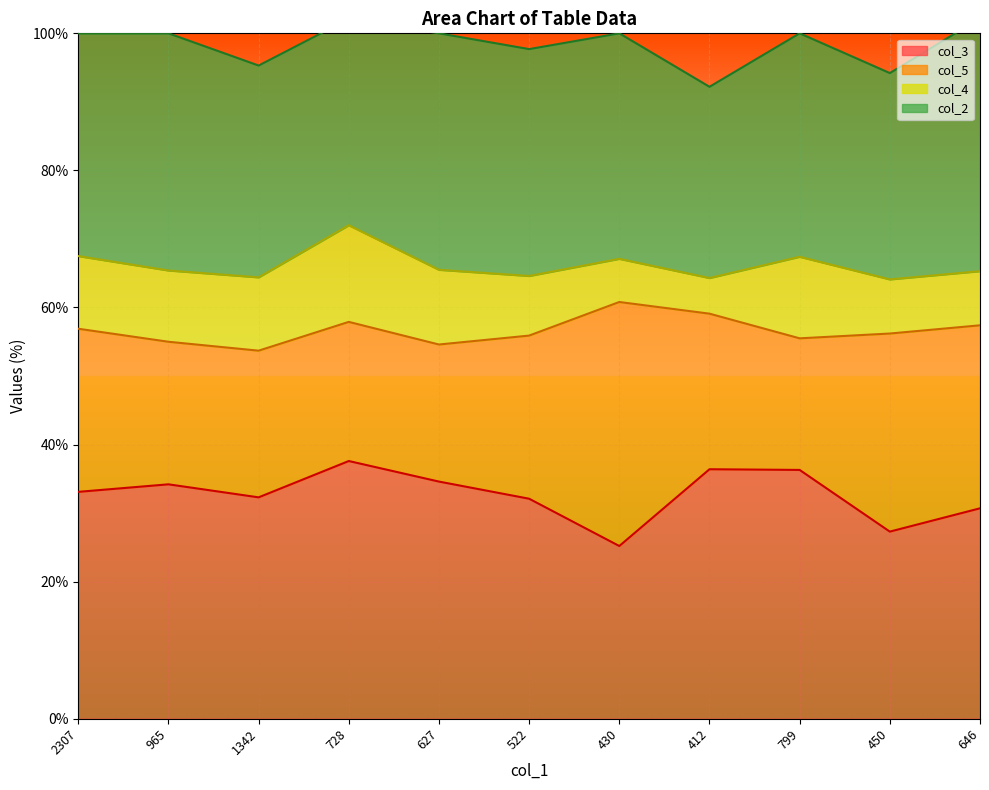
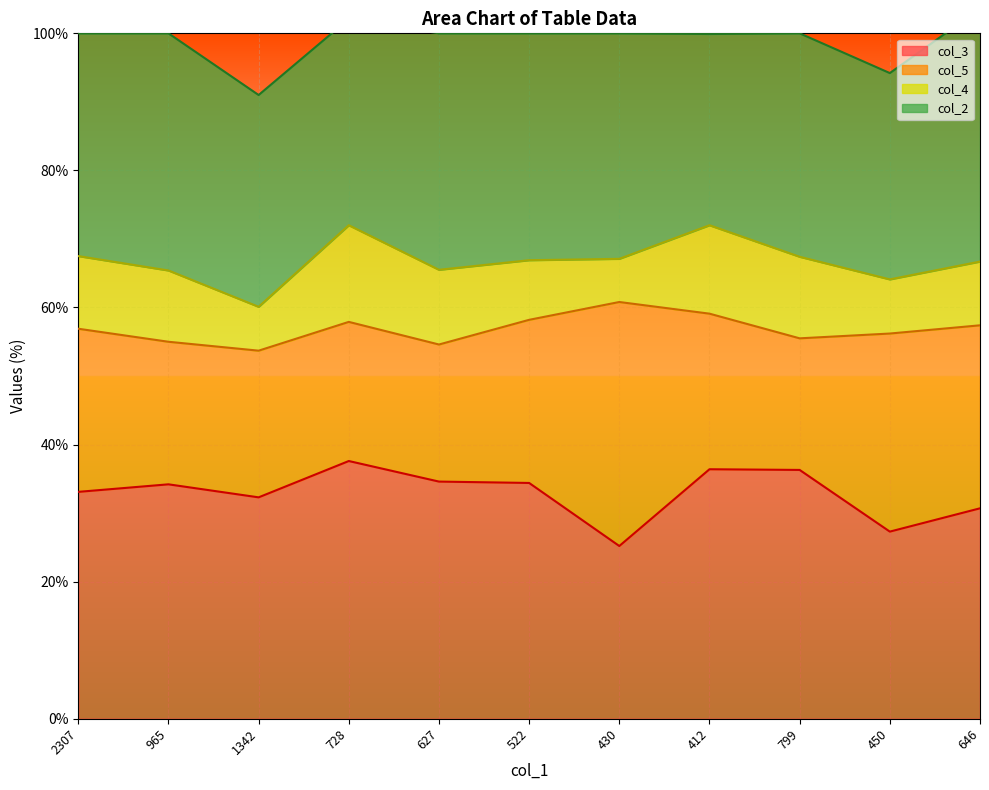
  {
    "col_3": {
      "2307": "33%",
      "965": "34%",
      "1342": "32%",
      "728": "38%",
      "627": "35%",
-     "522": "32%",
+     "522": "34%",
      "430": "25%",
      "412": "36%",
      "799": "36%",
      "450": "27%",
      "646": "31%"
    },
    "col_5": {
      "2307": "24%",
      "965": "21%",
      "1342": "21%",
      "728": "20%",
      "627": "20%",
      "522": "24%",
      "430": "36%",
      "412": "23%",
      "799": "19%",
      "450": "29%",
      "646": "27%"
    },
    "col_4": {
      "2307": "11%",
      "965": "10%",
-     "1342": "11%",
+     "1342": "6%",
      "728": "14%",
      "627": "11%",
      "522": "9%",
      "430": "6%",
-     "412": "5%",
+     "412": "13%",
      "799": "12%",
      "450": "8%",
-     "646": "8%"
+     "646": "9%"
    },
    "col_2": {
      "2307": "33%",
      "965": "35%",
      "1342": "31%",
      "627": "35%",
      "522": "33%",
      "430": "33%",
      "412": "28%",
      "799": "33%",
      "450": "30%"
    }
  }
